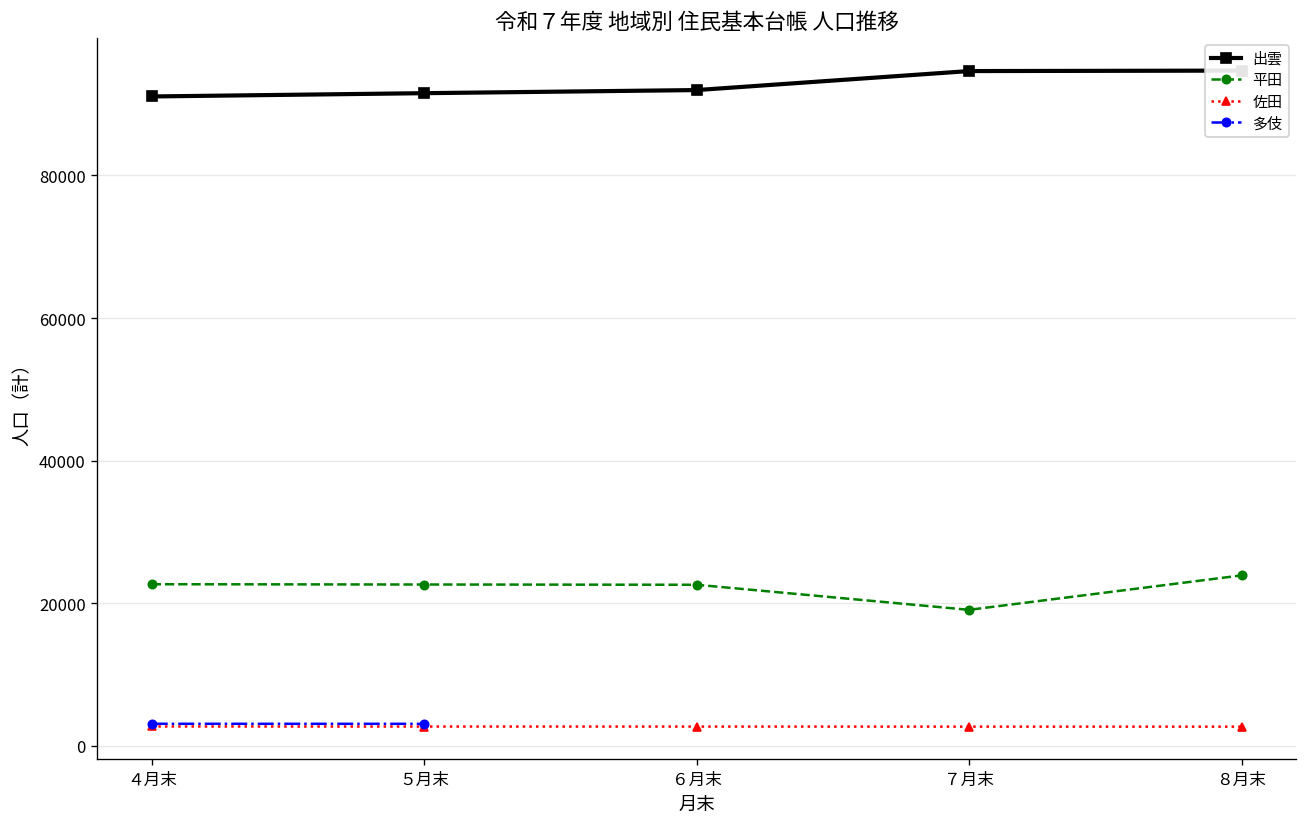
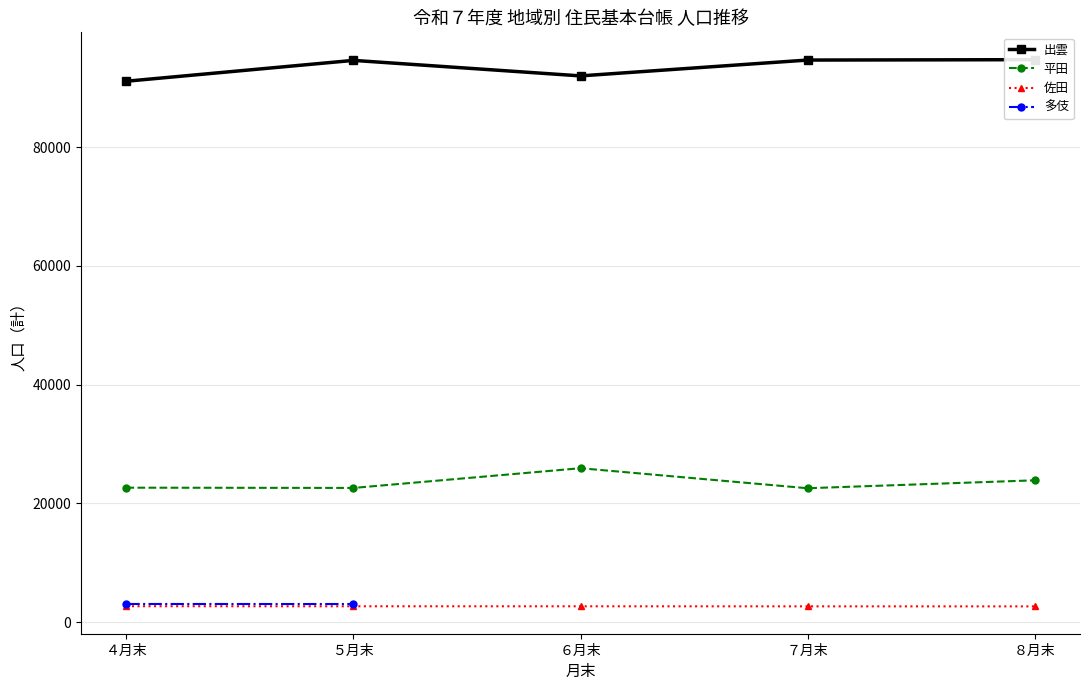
  {
    "出雲": {
      "４月末": 91000,
-     "５月末": 92000,
+     "５月末": 95000,
      "６月末": 92000,
      "７月末": 95000
    },
    "平田": {
      "４月末": 23000,
      "５月末": 23000,
-     "６月末": 23000,
-     "７月末": 19000,
+     "６月末": 26000,
+     "７月末": 23000,
      "８月末": 24000
    },
    "佐田": {
      "６月末": 3000,
      "７月末": 3000,
      "８月末": 3000
    }
  }
